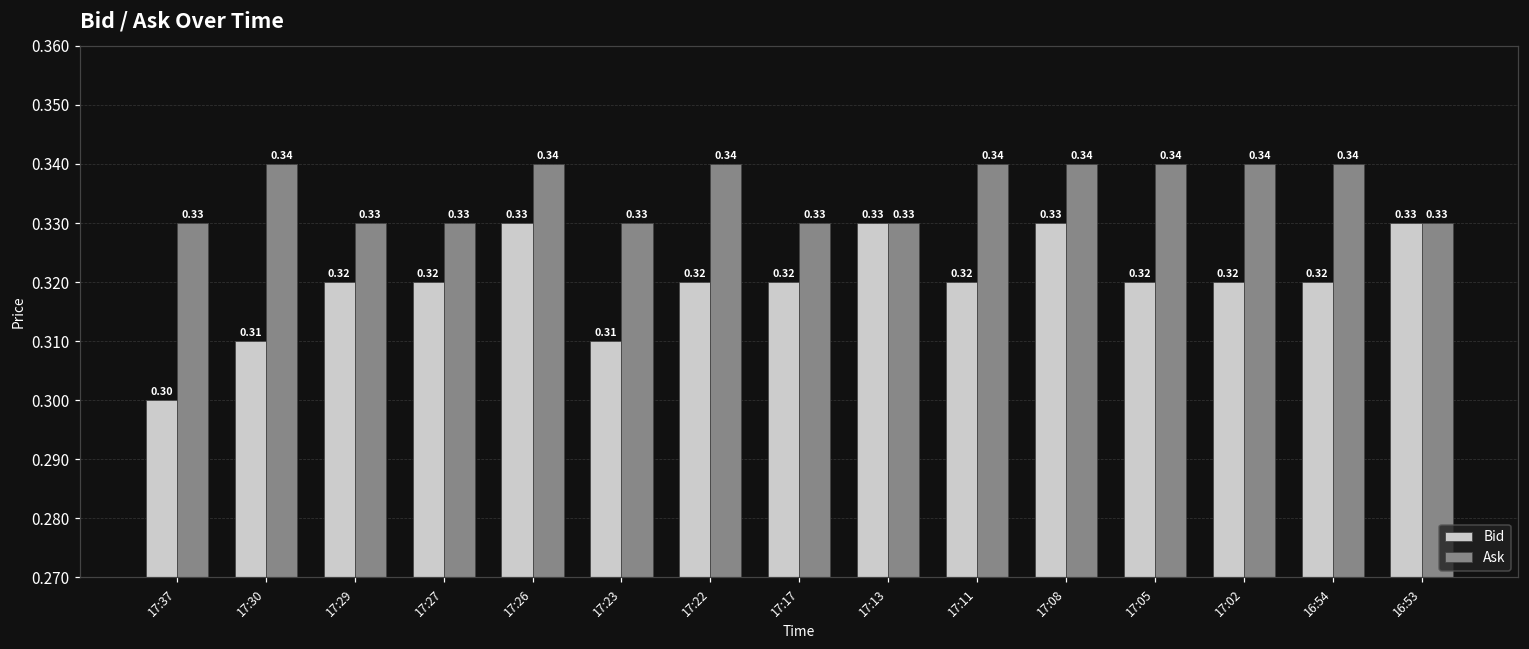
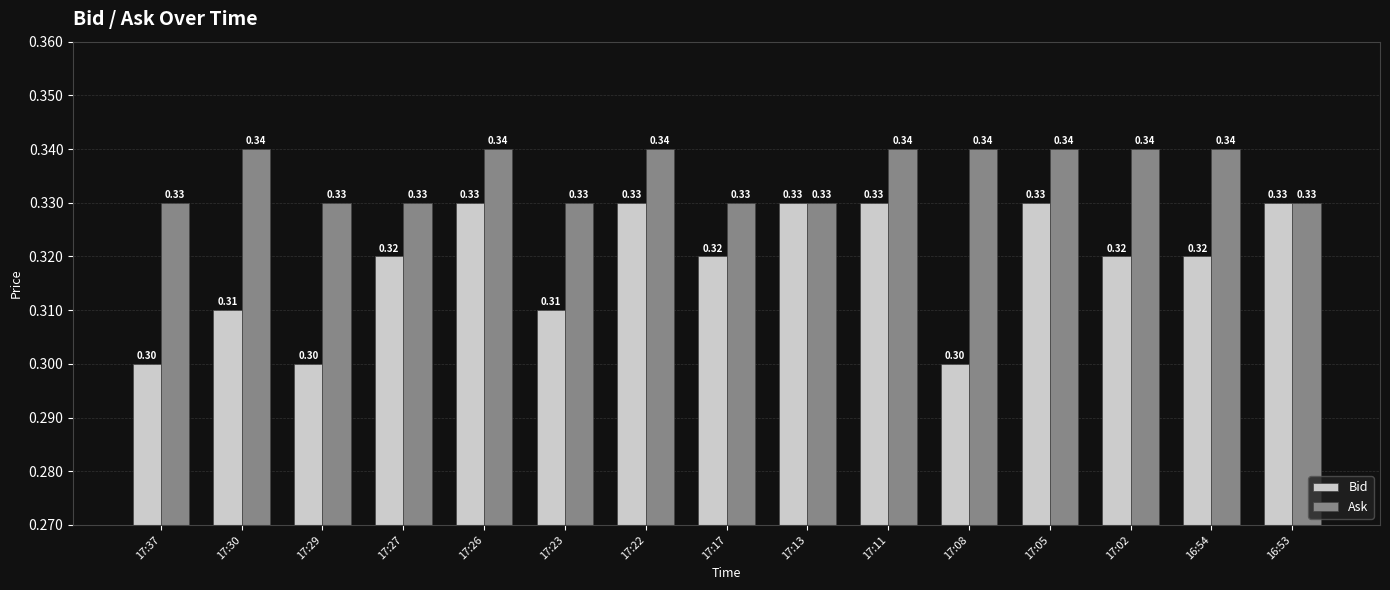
  {
    "Bid": {
      "17:37": 0.30,
      "17:30": 0.31,
-     "17:29": 0.32,
+     "17:29": 0.30,
      "17:27": 0.32,
      "17:26": 0.33,
      "17:23": 0.31,
-     "17:22": 0.32,
+     "17:22": 0.33,
      "17:17": 0.32,
      "17:13": 0.33,
-     "17:11": 0.32,
-     "17:08": 0.33,
-     "17:05": 0.32,
+     "17:11": 0.33,
+     "17:08": 0.30,
+     "17:05": 0.33,
      "17:02": 0.32,
      "16:54": 0.32,
      "16:53": 0.33
    },
    "Ask": {
      "17:37": 0.33,
      "17:30": 0.34,
      "17:29": 0.33,
      "17:27": 0.33,
      "17:26": 0.34,
      "17:23": 0.33,
      "17:22": 0.34,
      "17:17": 0.33,
      "17:13": 0.33,
      "17:11": 0.34,
      "17:08": 0.34,
      "17:05": 0.34,
      "17:02": 0.34,
      "16:54": 0.34,
      "16:53": 0.33
    }
  }
